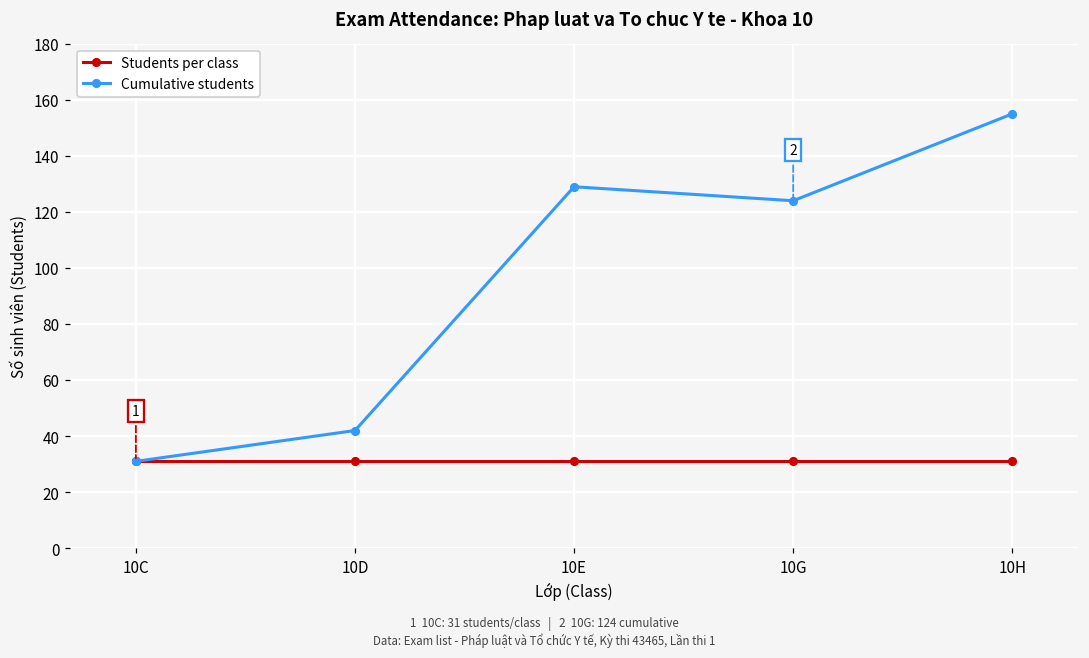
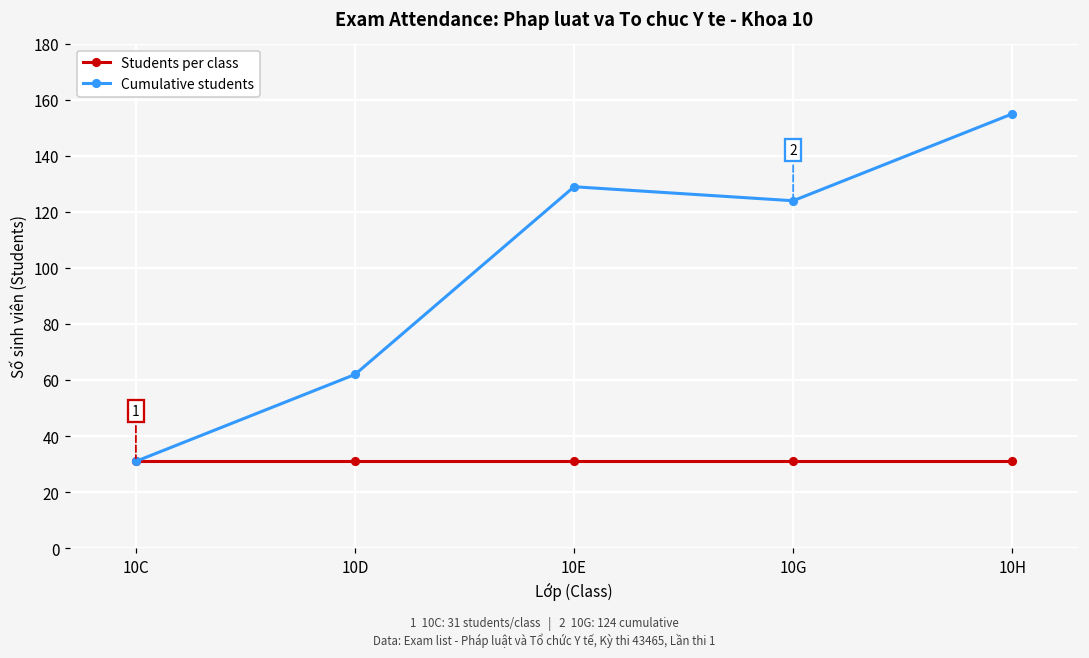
  {
    "Students per class": {
      "10D": 31,
      "10E": 31,
      "10G": 31,
      "10H": 31
    },
    "Cumulative students": {
-     "10D": 42,
+     "10D": 62,
      "10E": 129,
      "10H": 155
    }
  }
